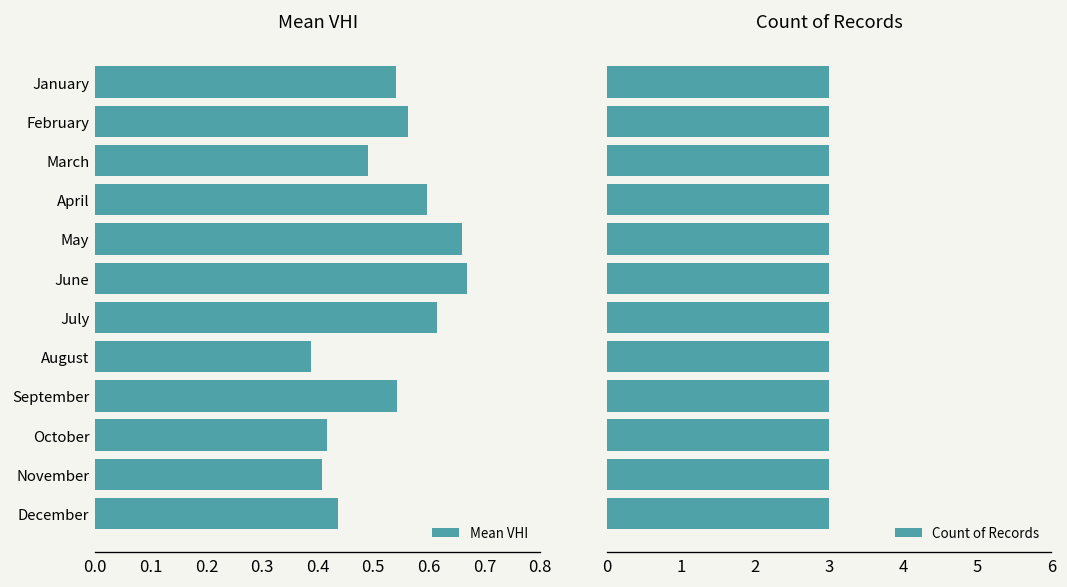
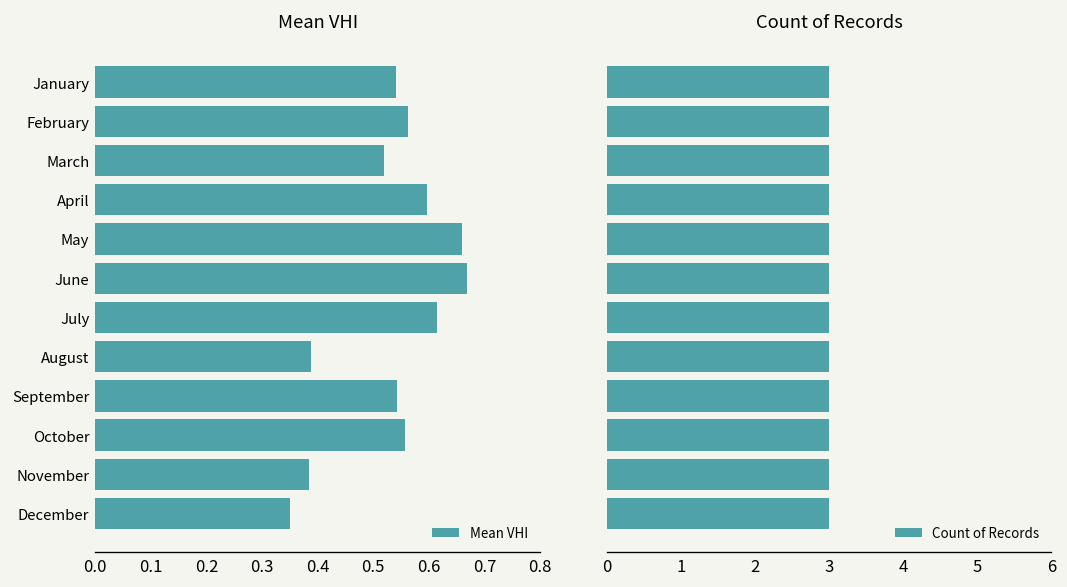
  {
    "Mean VHI": {
      "January": 0.54,
      "February": 0.56,
-     "March": 0.49,
+     "March": 0.52,
      "April": 0.60,
      "May": 0.66,
      "June": 0.67,
      "July": 0.62,
      "August": 0.39,
      "September": 0.54,
-     "October": 0.42,
-     "November": 0.41,
-     "December": 0.44
+     "October": 0.56,
+     "November": 0.39,
+     "December": 0.35
    }
  }
